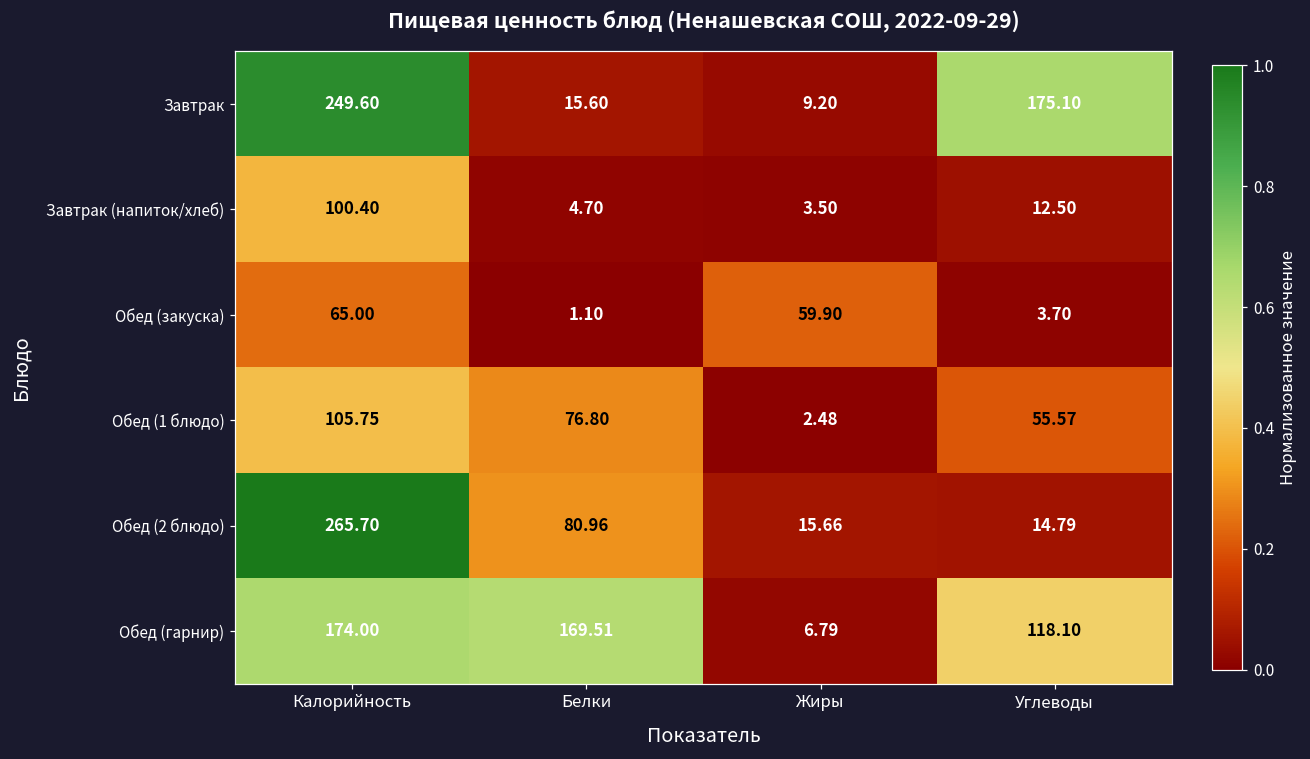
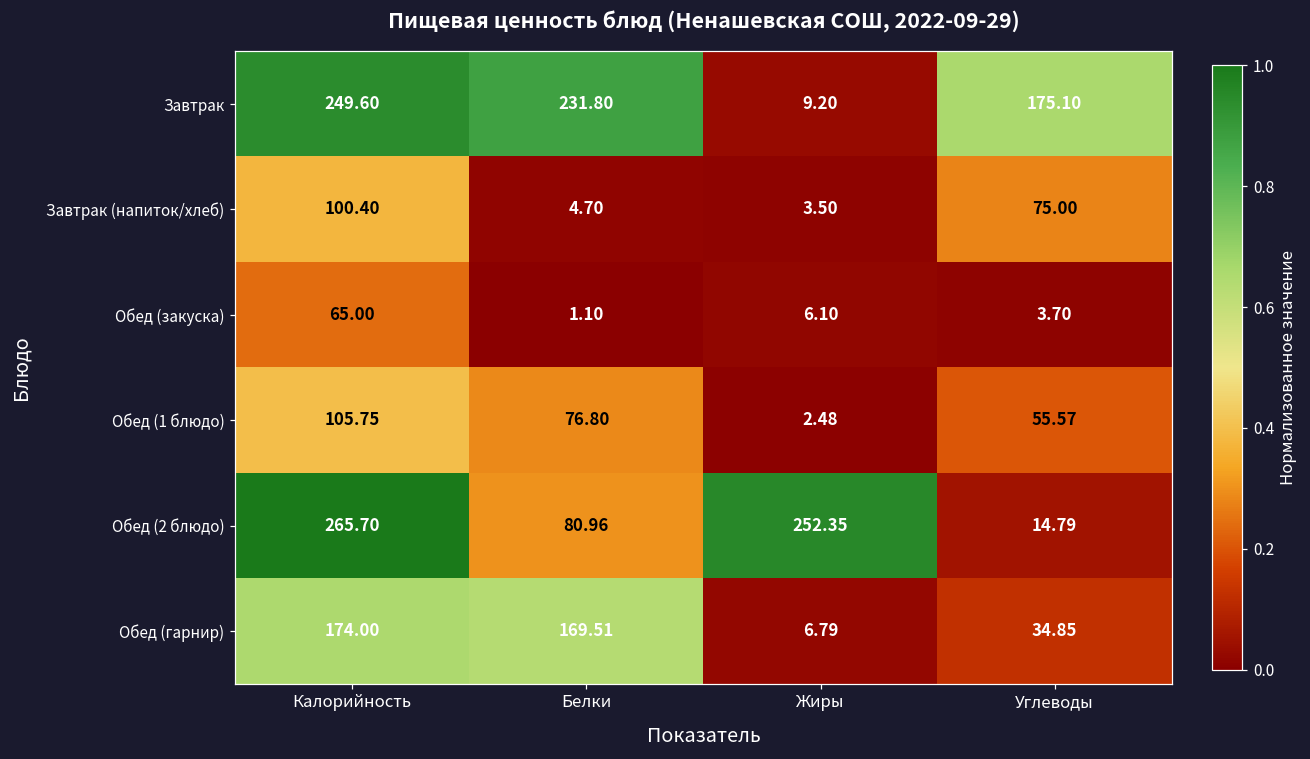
  {
    "Завтрак": {
      "Калорийность": 249.60,
-     "Белки": 15.60,
+     "Белки": 231.80,
      "Жиры": 9.20,
      "Углеводы": 175.10
    },
    "Завтрак (напиток/хлеб)": {
      "Калорийность": 100.40,
      "Белки": 4.70,
      "Жиры": 3.50,
-     "Углеводы": 12.50
+     "Углеводы": 75.00
    },
    "Обед (закуска)": {
      "Калорийность": 65.00,
      "Белки": 1.10,
-     "Жиры": 59.90,
+     "Жиры": 6.10,
      "Углеводы": 3.70
    },
    "Обед (1 блюдо)": {
      "Калорийность": 105.75,
      "Белки": 76.80,
      "Жиры": 2.48,
      "Углеводы": 55.57
    },
    "Обед (2 блюдо)": {
      "Калорийность": 265.70,
      "Белки": 80.96,
-     "Жиры": 15.66,
+     "Жиры": 252.35,
      "Углеводы": 14.79
    },
    "Обед (гарнир)": {
      "Калорийность": 174.00,
      "Белки": 169.51,
      "Жиры": 6.79,
-     "Углеводы": 118.10
+     "Углеводы": 34.85
    }
  }
